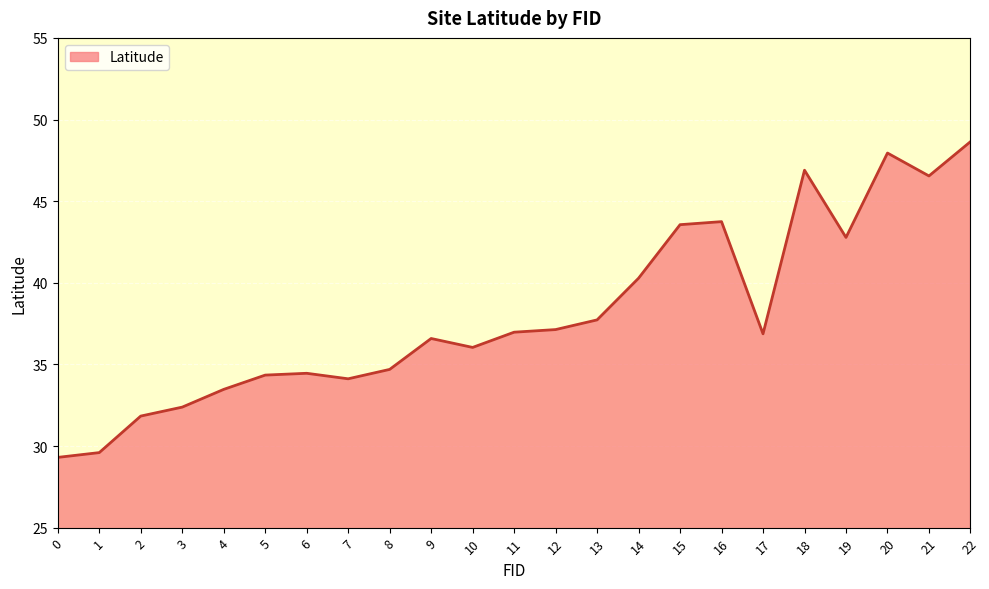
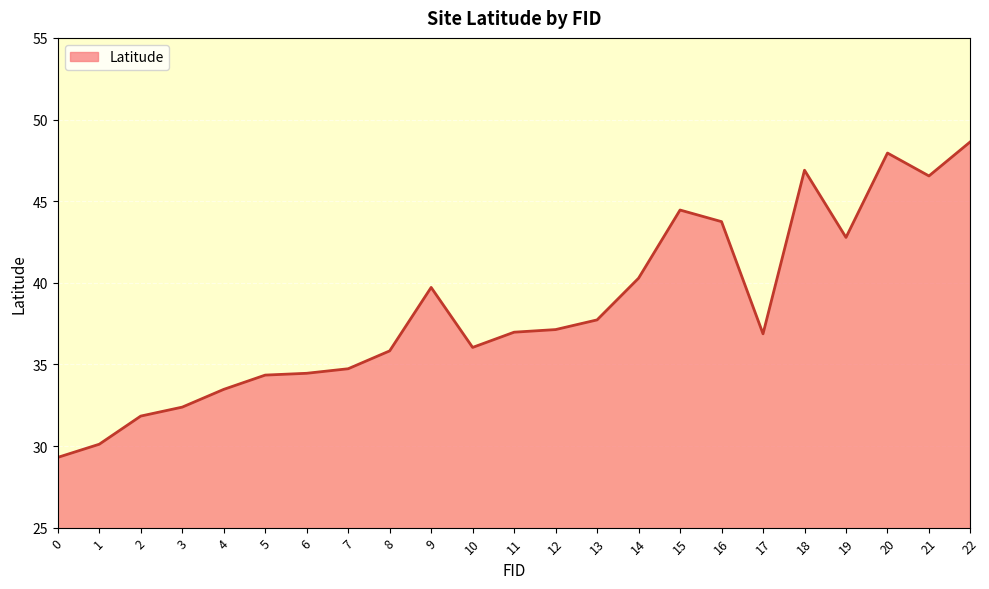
  {
    "0": 29.3,
-   "1": 29.6,
+   "1": 30.1,
    "2": 31.8,
    "3": 32.4,
    "4": 33.5,
    "5": 34.3,
    "6": 34.5,
-   "7": 34.1,
-   "8": 34.7,
-   "9": 36.6,
+   "7": 34.7,
+   "8": 35.8,
+   "9": 39.7,
    "10": 36.0,
    "11": 37.0,
    "12": 37.1,
    "13": 37.7,
    "14": 40.3,
-   "15": 43.6,
+   "15": 44.5,
    "16": 43.7,
    "17": 36.9,
    "18": 46.9,
    "19": 42.8,
    "20": 47.9,
    "21": 46.5,
    "22": 48.6
  }
